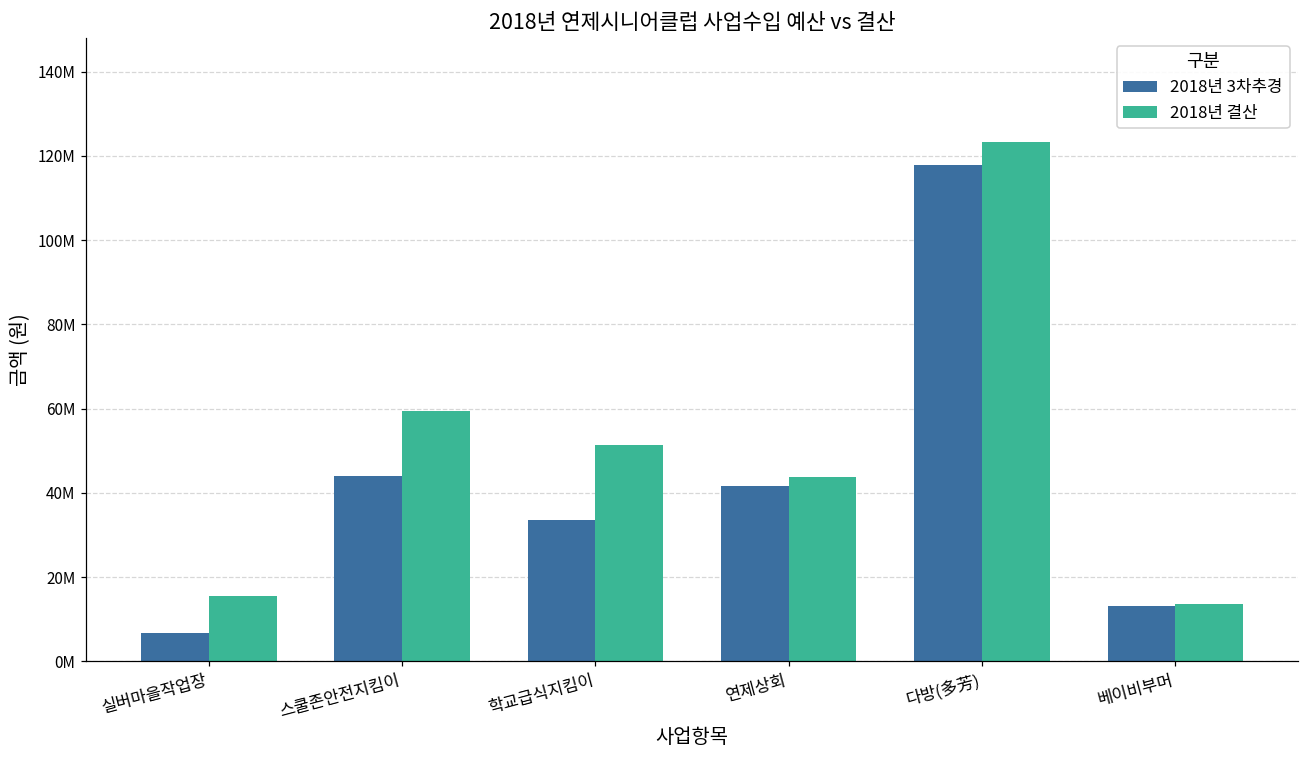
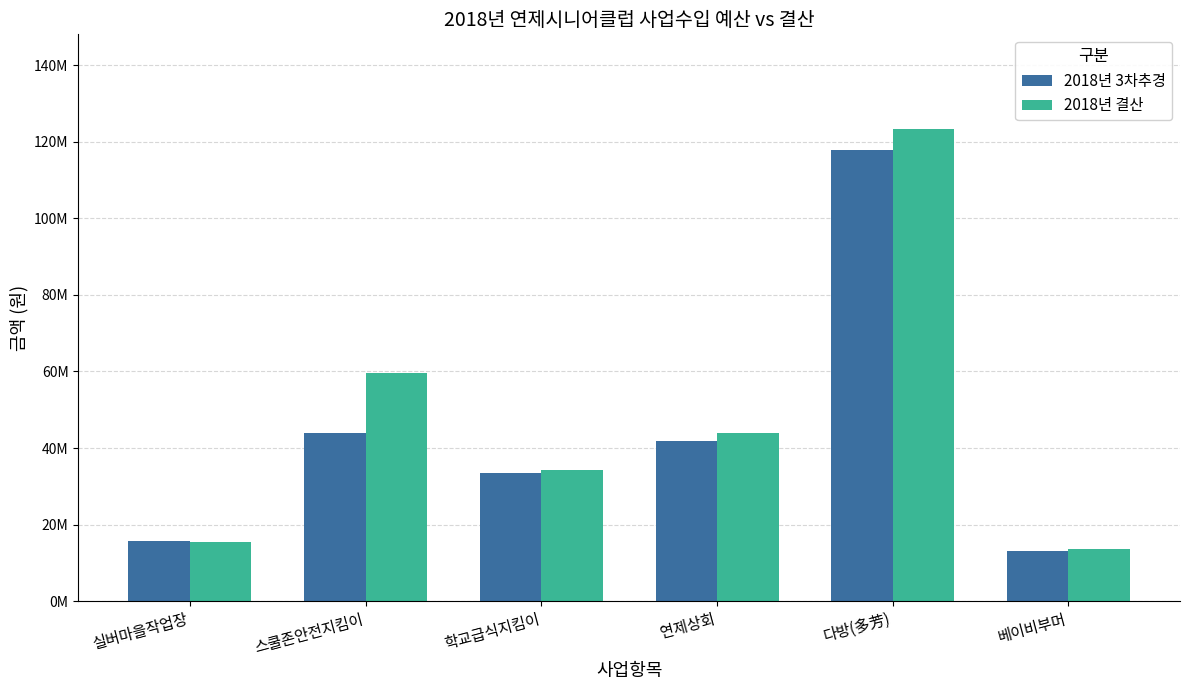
  {
    "2018년 3차추경": {
-     "실버마을작업장": 7000000,
+     "실버마을작업장": 16000000,
      "스쿨존안전지킴이": 44000000,
      "학교급식지킴이": 34000000,
      "연제상회": 42000000,
      "다방(多芳)": 118000000,
      "베이비부머": 13000000
    },
    "2018년 결산": {
      "실버마을작업장": 16000000,
      "스쿨존안전지킴이": 60000000,
-     "학교급식지킴이": 51000000,
+     "학교급식지킴이": 34000000,
      "연제상회": 44000000,
      "다방(多芳)": 123000000,
      "베이비부머": 14000000
    }
  }
